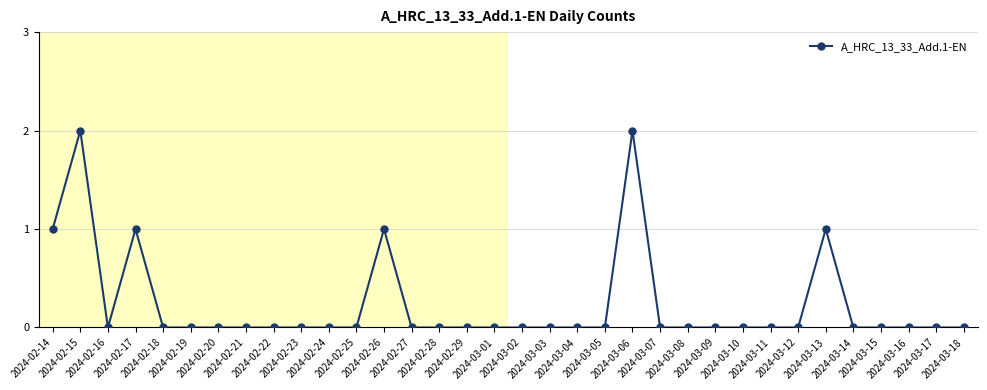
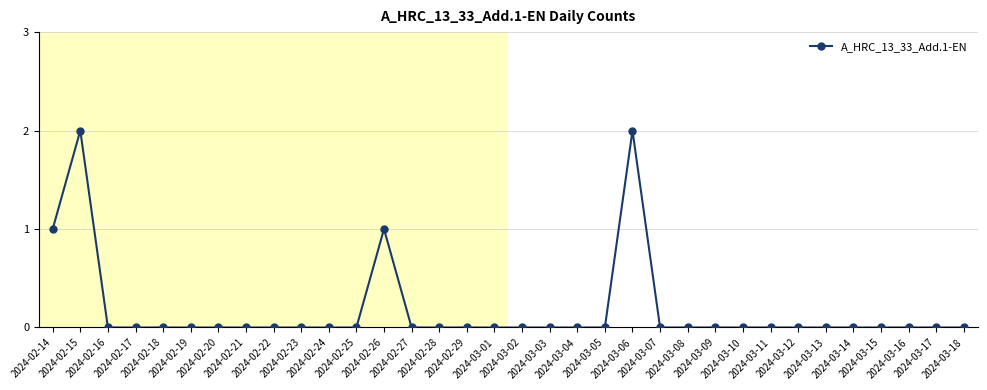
  {
    "2024-02-14": 1,
    "2024-02-15": 2,
    "2024-02-16": 0,
-   "2024-02-17": 1,
+   "2024-02-17": 0,
    "2024-02-18": 0,
    "2024-02-19": 0,
    "2024-02-20": 0,
    "2024-02-21": 0,
    "2024-02-22": 0,
    "2024-02-23": 0,
    "2024-02-24": 0,
    "2024-02-25": 0,
    "2024-02-26": 1,
    "2024-02-27": 0,
    "2024-02-28": 0,
    "2024-02-29": 0,
    "2024-03-01": 0,
    "2024-03-02": 0,
    "2024-03-03": 0,
    "2024-03-04": 0,
    "2024-03-05": 0,
    "2024-03-06": 2,
    "2024-03-07": 0,
    "2024-03-08": 0,
    "2024-03-09": 0,
    "2024-03-10": 0,
    "2024-03-11": 0,
    "2024-03-12": 0,
-   "2024-03-13": 1,
+   "2024-03-13": 0,
    "2024-03-14": 0,
    "2024-03-15": 0,
    "2024-03-16": 0,
    "2024-03-17": 0,
    "2024-03-18": 0
  }
